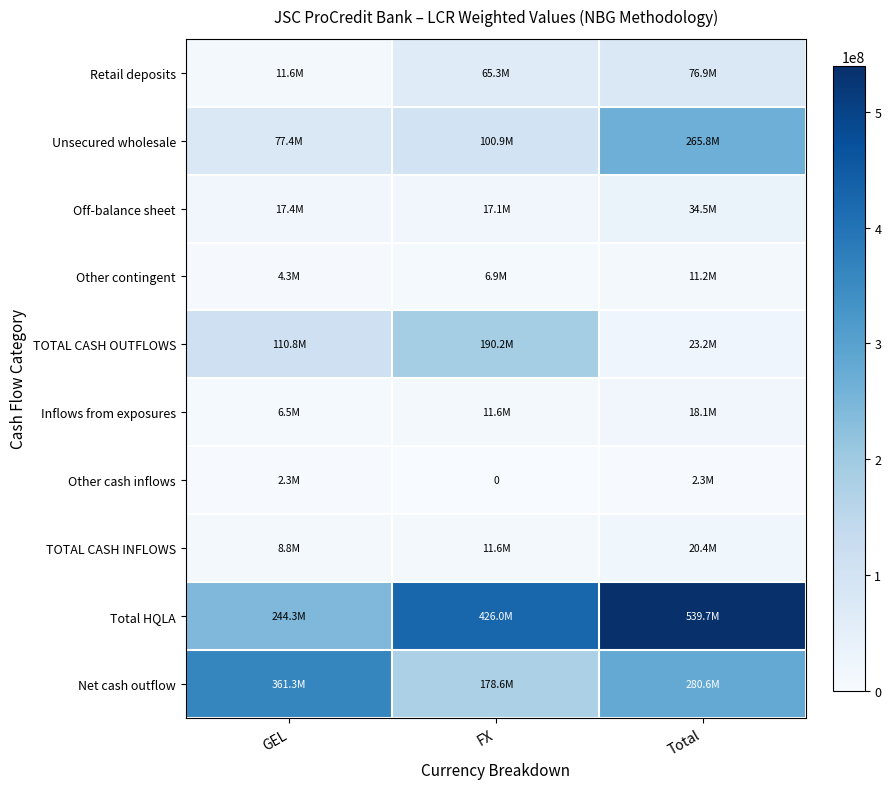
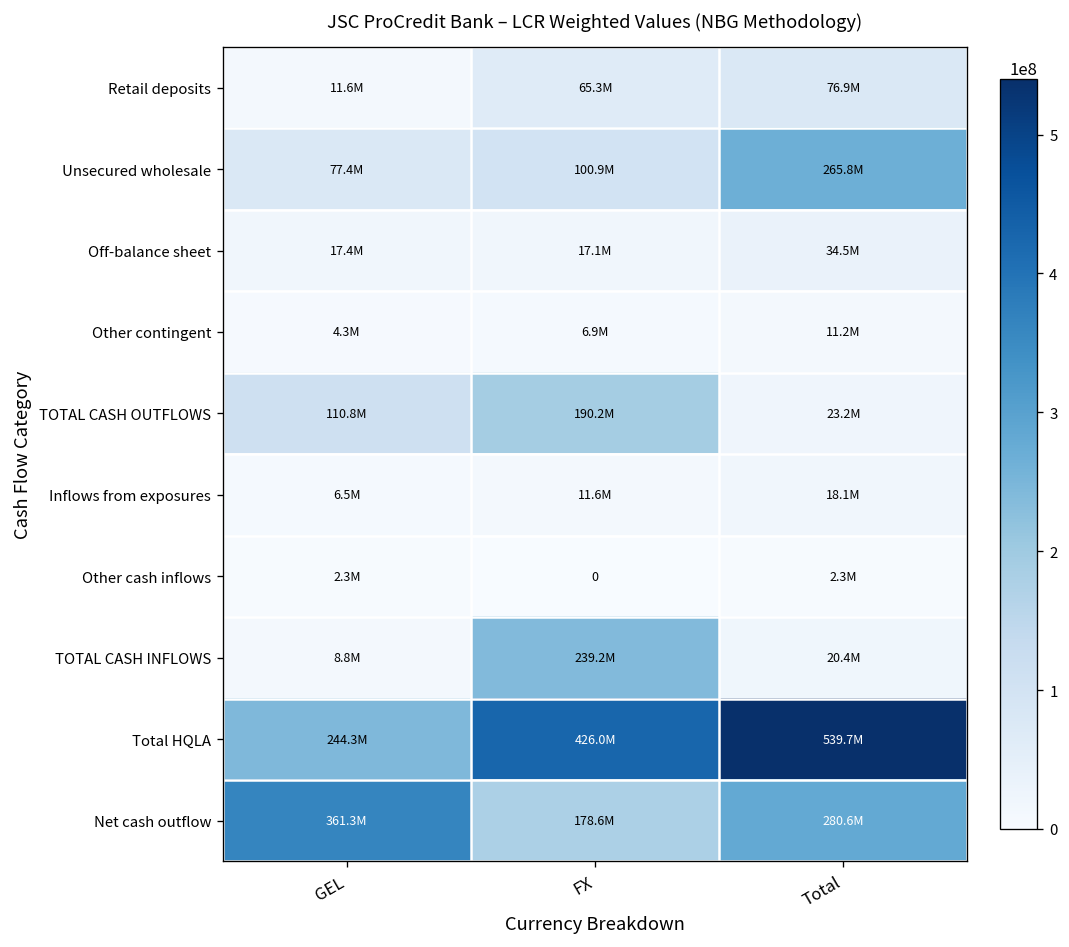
  {
    "Retail deposits": {
      "GEL": "11.6M",
      "FX": "65.3M",
      "Total": "76.9M"
    },
    "Unsecured wholesale": {
      "GEL": "77.4M",
      "FX": "100.9M",
      "Total": "265.8M"
    },
    "Off-balance sheet": {
      "GEL": "17.4M",
      "FX": "17.1M",
      "Total": "34.5M"
    },
    "Other contingent": {
      "GEL": "4.3M",
      "FX": "6.9M",
      "Total": "11.2M"
    },
    "TOTAL CASH OUTFLOWS": {
      "GEL": "110.8M",
      "FX": "190.2M",
      "Total": "23.2M"
    },
    "Inflows from exposures": {
      "GEL": "6.5M",
      "FX": "11.6M",
      "Total": "18.1M"
    },
    "Other cash inflows": {
      "GEL": "2.3M",
      "FX": "0",
      "Total": "2.3M"
    },
    "TOTAL CASH INFLOWS": {
      "GEL": "8.8M",
-     "FX": "11.6M",
+     "FX": "239.2M",
      "Total": "20.4M"
    },
    "Total HQLA": {
      "GEL": "244.3M",
      "FX": "426.0M",
      "Total": "539.7M"
    },
    "Net cash outflow": {
      "GEL": "361.3M",
      "FX": "178.6M",
      "Total": "280.6M"
    }
  }
